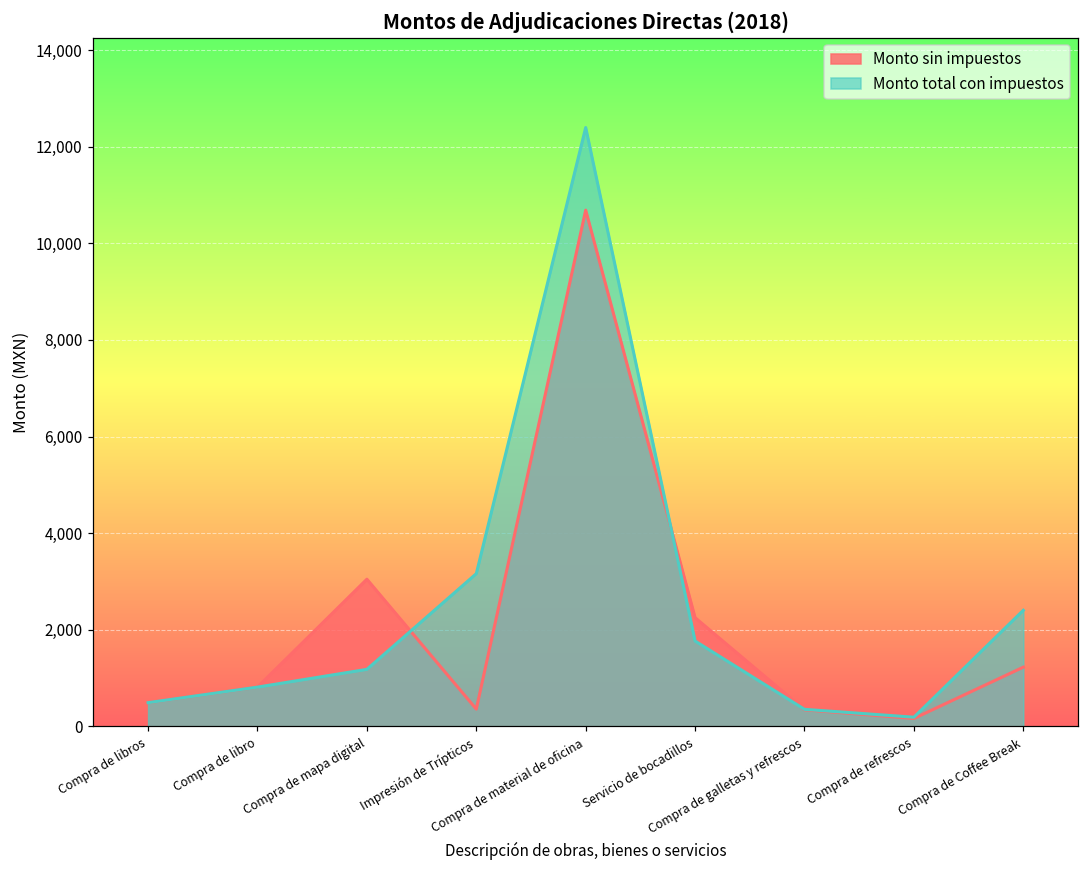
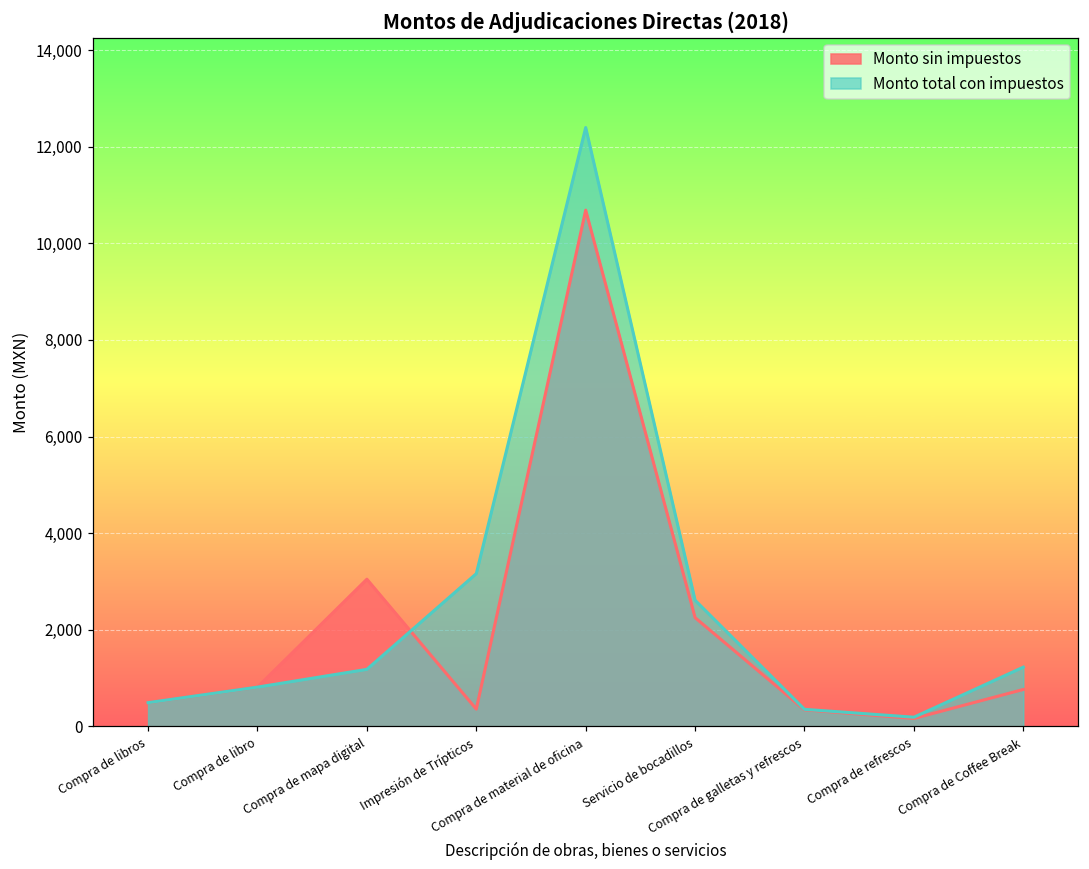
  {
    "Monto sin impuestos": {
      "Compra de mapa digital": "3,000",
      "Impresión de Trípticos": "400",
      "Compra de material de oficina": "10,700",
      "Servicio de bocadillos": "2,300",
-     "Compra de Coffee Break": "1,200"
+     "Compra de Coffee Break": "800"
    },
    "Monto total con impuestos": {
      "Compra de mapa digital": "1,200",
      "Impresión de Trípticos": "3,200",
      "Compra de material de oficina": "12,400",
-     "Servicio de bocadillos": "1,800",
-     "Compra de Coffee Break": "2,400"
+     "Servicio de bocadillos": "2,600",
+     "Compra de Coffee Break": "1,200"
    }
  }
